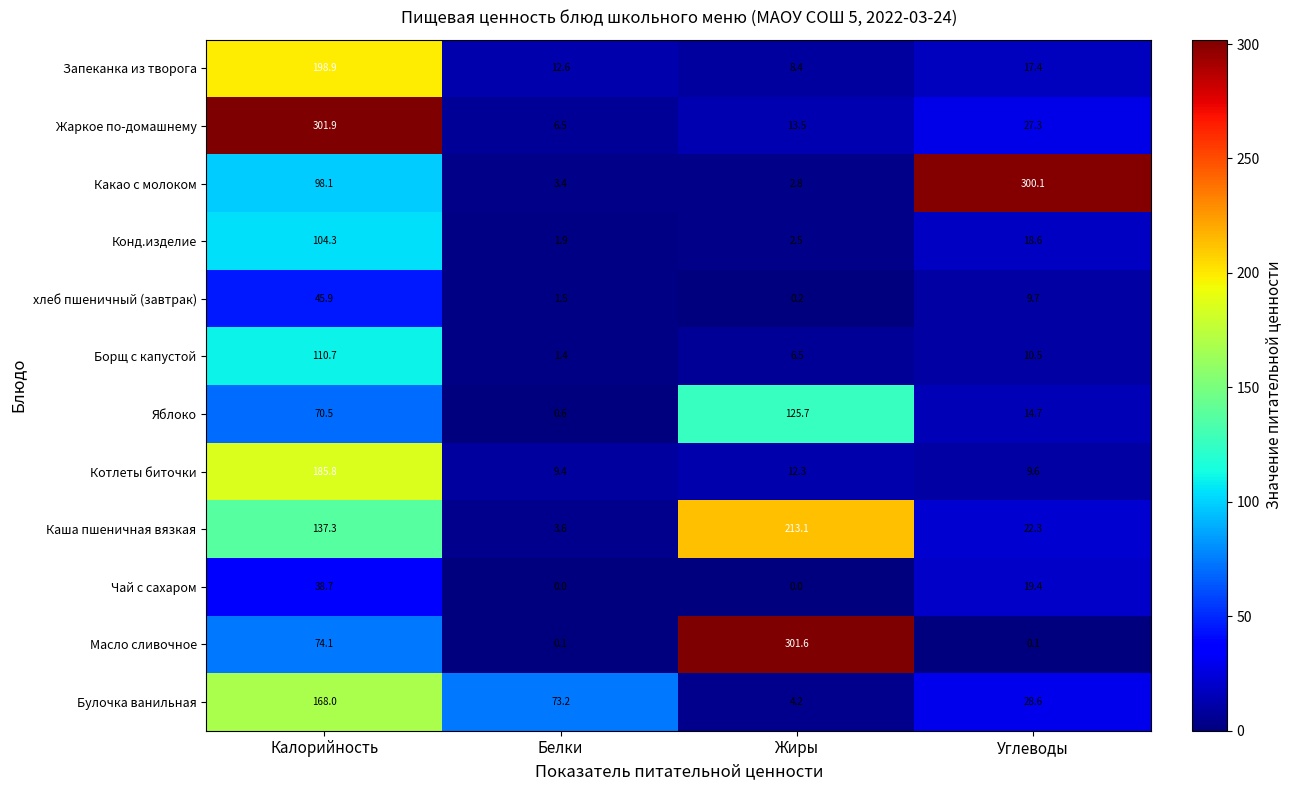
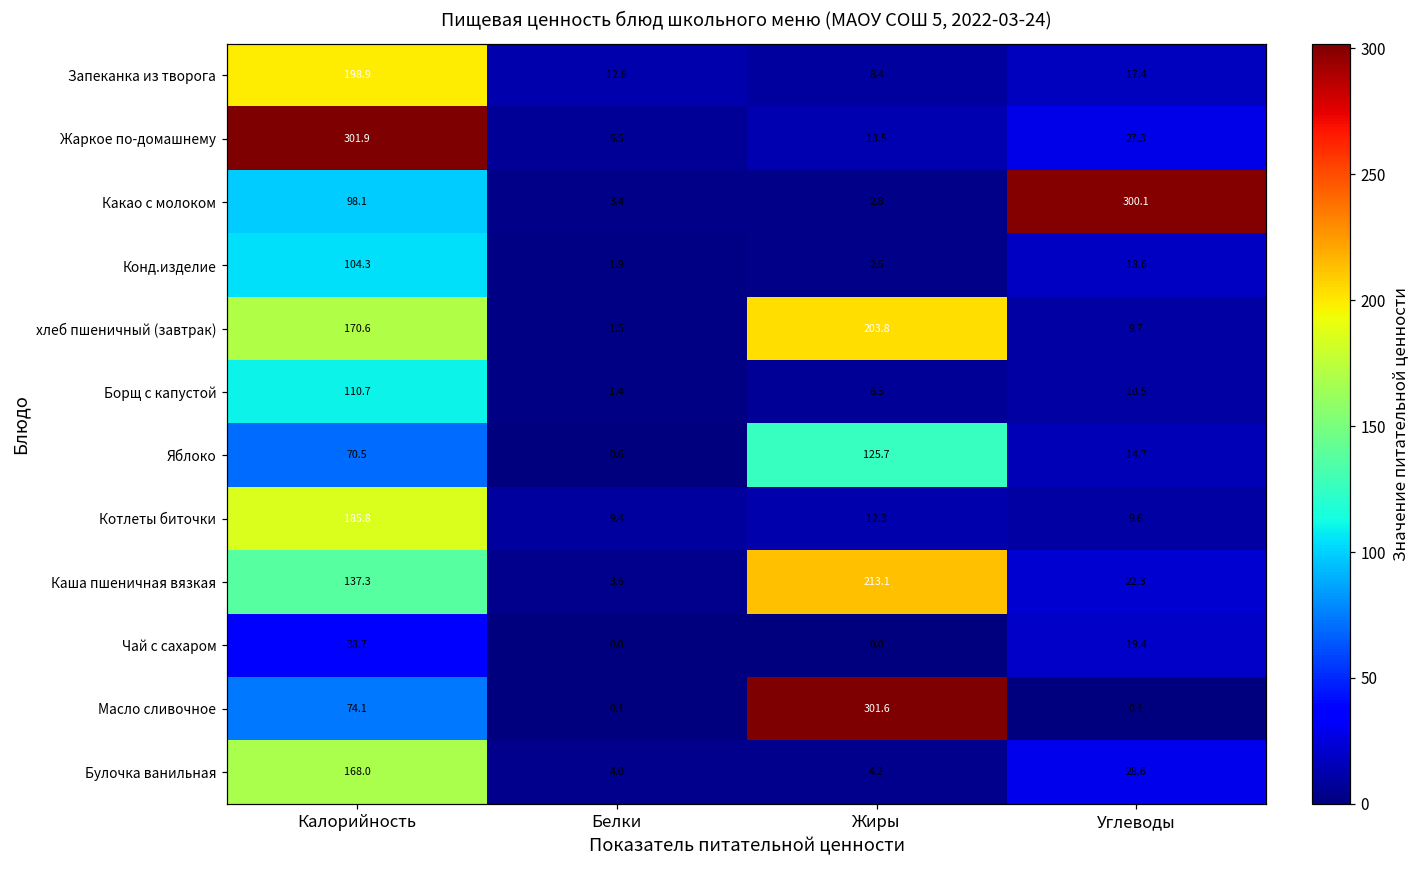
  {
    "Запеканка из творога": {
      "Калорийность": 198.9,
      "Белки": 12.6,
      "Жиры": 8.4,
      "Углеводы": 17.4
    },
    "Жаркое по-домашнему": {
      "Калорийность": 301.9,
      "Белки": 6.5,
      "Жиры": 13.5,
      "Углеводы": 27.3
    },
    "Какао с молоком": {
      "Калорийность": 98.1,
      "Белки": 3.4,
      "Жиры": 2.8,
      "Углеводы": 300.1
    },
    "Конд.изделие": {
      "Калорийность": 104.3,
      "Белки": 1.9,
      "Жиры": 2.5,
      "Углеводы": 18.6
    },
    "хлеб пшеничный (завтрак)": {
-     "Калорийность": 45.9,
+     "Калорийность": 170.6,
      "Белки": 1.5,
-     "Жиры": 0.2,
+     "Жиры": 203.8,
      "Углеводы": 9.7
    },
    "Борщ с капустой": {
      "Калорийность": 110.7,
      "Белки": 1.4,
      "Жиры": 6.5,
      "Углеводы": 10.5
    },
    "Яблоко": {
      "Калорийность": 70.5,
      "Белки": 0.6,
      "Жиры": 125.7,
      "Углеводы": 14.7
    },
    "Котлеты биточки": {
      "Калорийность": 185.8,
      "Белки": 9.4,
      "Жиры": 12.3,
      "Углеводы": 9.6
    },
    "Каша пшеничная вязкая": {
      "Калорийность": 137.3,
      "Белки": 3.6,
      "Жиры": 213.1,
      "Углеводы": 22.3
    },
    "Чай с сахаром": {
      "Калорийность": 38.7,
      "Белки": 0.0,
      "Жиры": 0.0,
      "Углеводы": 19.4
    },
    "Масло сливочное": {
      "Калорийность": 74.1,
      "Белки": 0.1,
      "Жиры": 301.6,
      "Углеводы": 0.1
    },
    "Булочка ванильная": {
      "Калорийность": 168.0,
-     "Белки": 73.2,
+     "Белки": 4.0,
      "Жиры": 4.2,
      "Углеводы": 28.6
    }
  }
